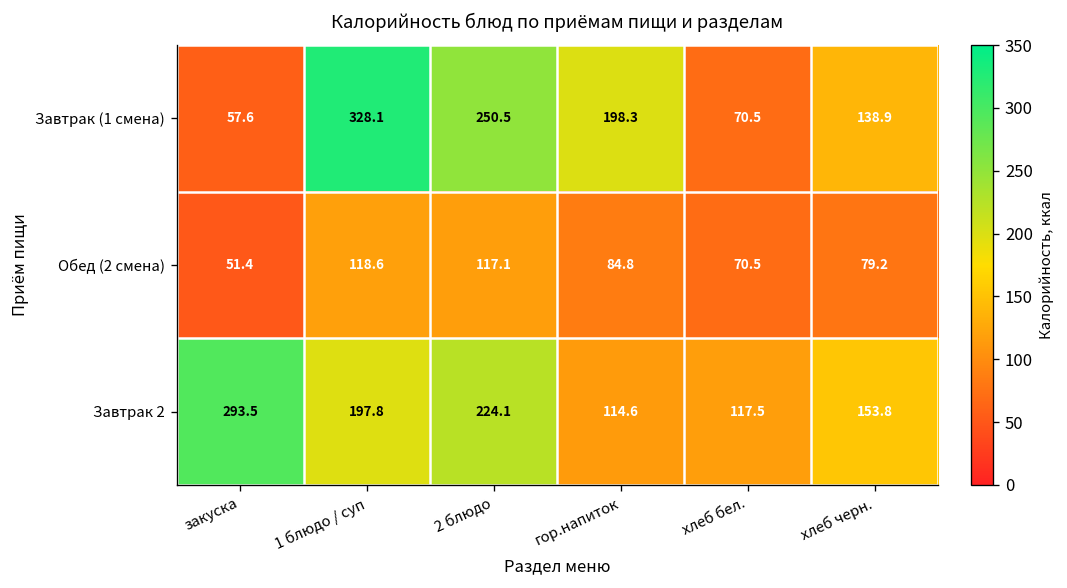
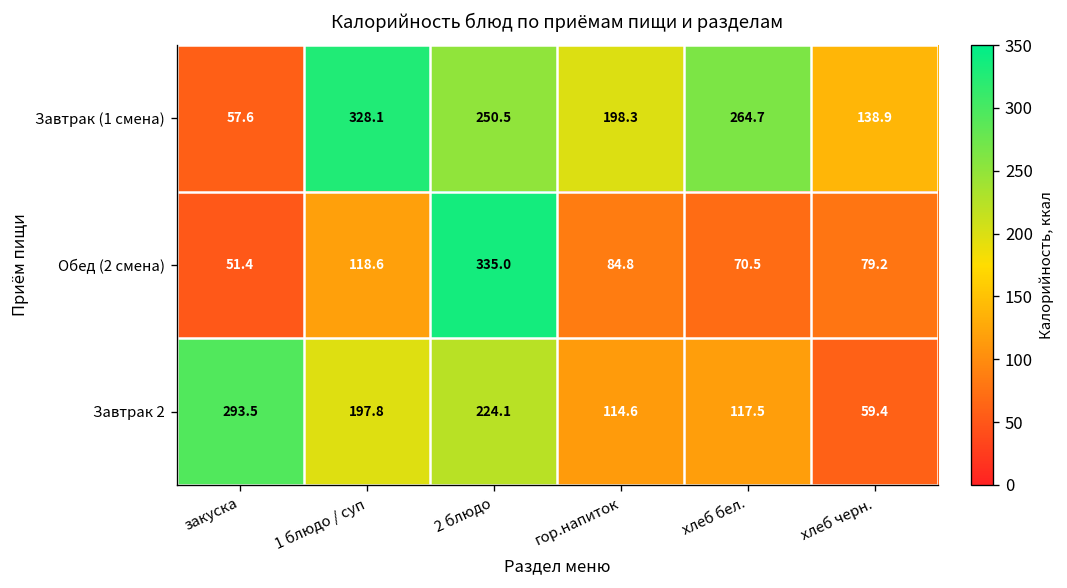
  {
    "Завтрак (1 смена)": {
      "закуска": 57.6,
      "1 блюдо / суп": 328.1,
      "2 блюдо": 250.5,
      "гор.напиток": 198.3,
-     "хлеб бел.": 70.5,
+     "хлеб бел.": 264.7,
      "хлеб черн.": 138.9
    },
    "Обед (2 смена)": {
      "закуска": 51.4,
      "1 блюдо / суп": 118.6,
-     "2 блюдо": 117.1,
+     "2 блюдо": 335.0,
      "гор.напиток": 84.8,
      "хлеб бел.": 70.5,
      "хлеб черн.": 79.2
    },
    "Завтрак 2": {
      "закуска": 293.5,
      "1 блюдо / суп": 197.8,
      "2 блюдо": 224.1,
      "гор.напиток": 114.6,
      "хлеб бел.": 117.5,
-     "хлеб черн.": 153.8
+     "хлеб черн.": 59.4
    }
  }
